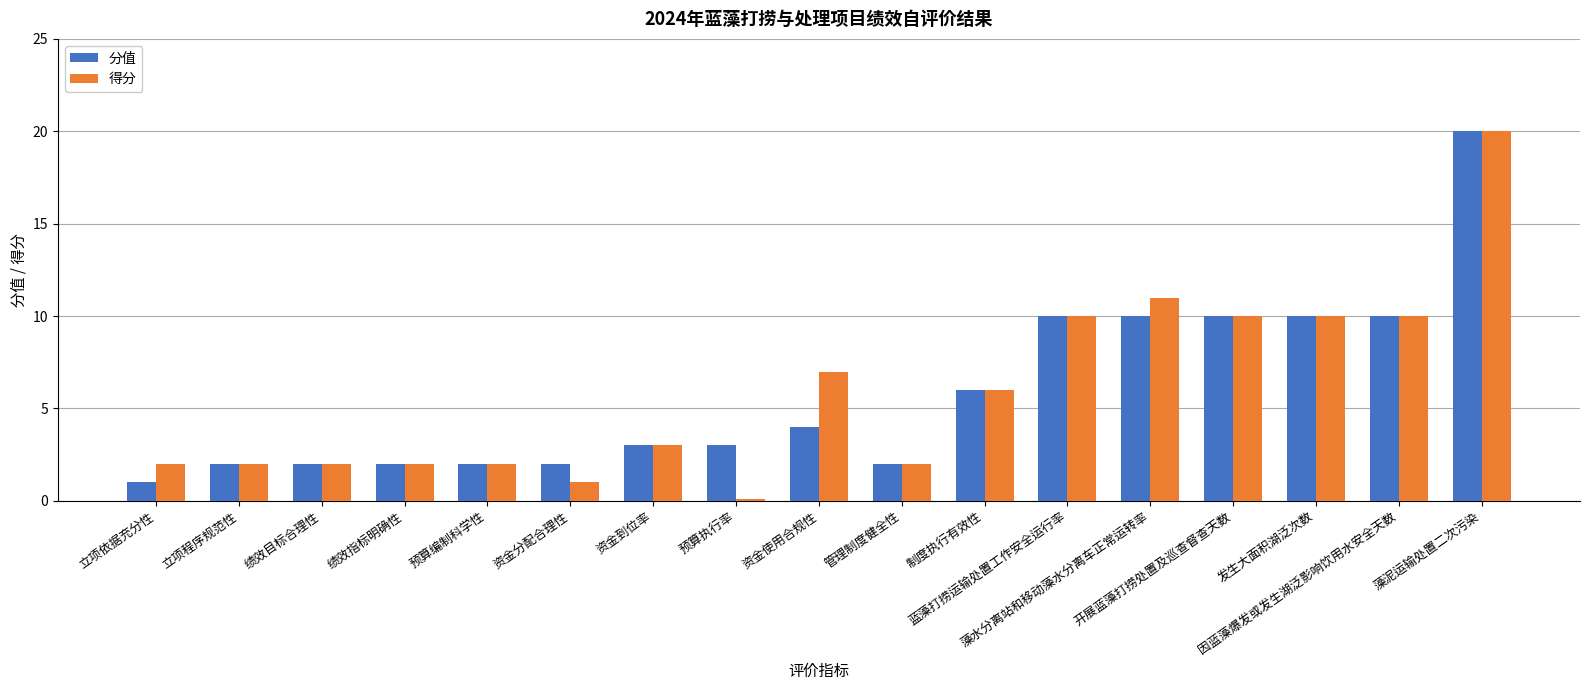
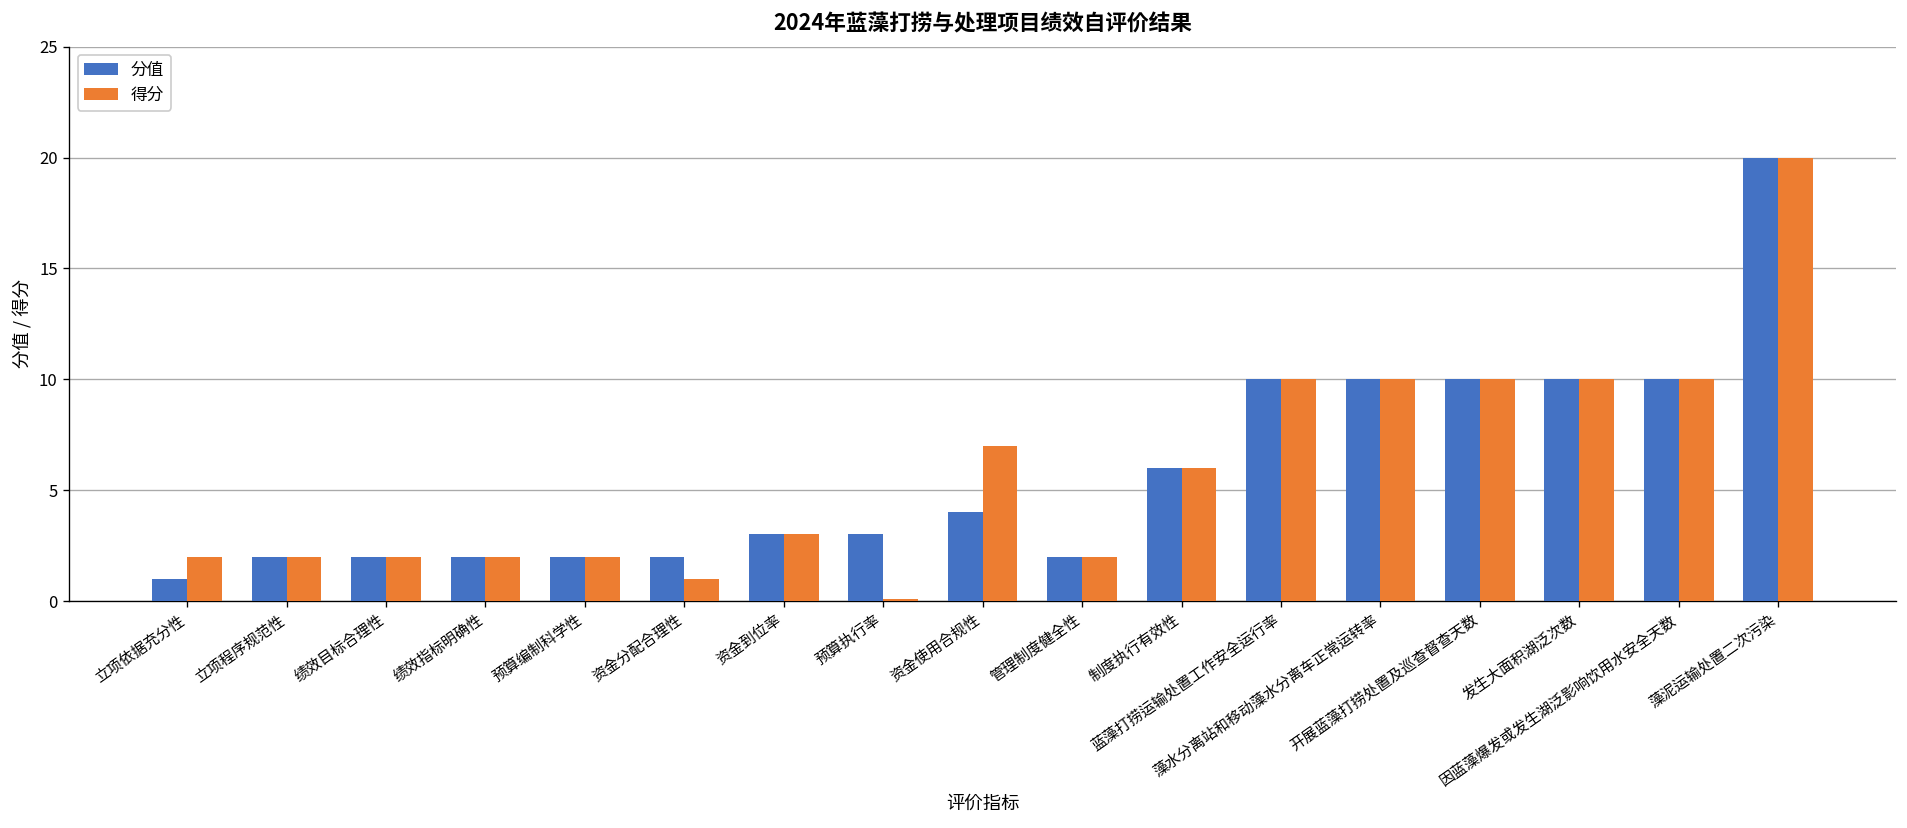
  {
    "分值": {
      "立项依据充分性": 1,
      "立项程序规范性": 2,
      "绩效目标合理性": 2,
      "绩效指标明确性": 2,
      "预算编制科学性": 2,
      "资金分配合理性": 2,
      "资金到位率": 3,
      "预算执行率": 3,
      "资金使用合规性": 4,
      "管理制度健全性": 2,
      "制度执行有效性": 6,
      "蓝藻打捞运输处置工作安全运行率": 10,
      "藻水分离站和移动藻水分离车正常运转率": 10,
      "开展蓝藻打捞处置及巡查督查天数": 10,
      "发生大面积湖泛次数": 10,
      "因蓝藻爆发或发生湖泛影响饮用水安全天数": 10,
      "藻泥运输处置二次污染": 20
    },
    "得分": {
      "立项依据充分性": 2,
      "立项程序规范性": 2,
      "绩效目标合理性": 2,
      "绩效指标明确性": 2,
      "预算编制科学性": 2,
      "资金分配合理性": 1,
      "资金到位率": 3,
      "资金使用合规性": 7,
      "管理制度健全性": 2,
      "制度执行有效性": 6,
      "蓝藻打捞运输处置工作安全运行率": 10,
-     "藻水分离站和移动藻水分离车正常运转率": 11,
+     "藻水分离站和移动藻水分离车正常运转率": 10,
      "开展蓝藻打捞处置及巡查督查天数": 10,
      "发生大面积湖泛次数": 10,
      "因蓝藻爆发或发生湖泛影响饮用水安全天数": 10,
      "藻泥运输处置二次污染": 20
    }
  }
